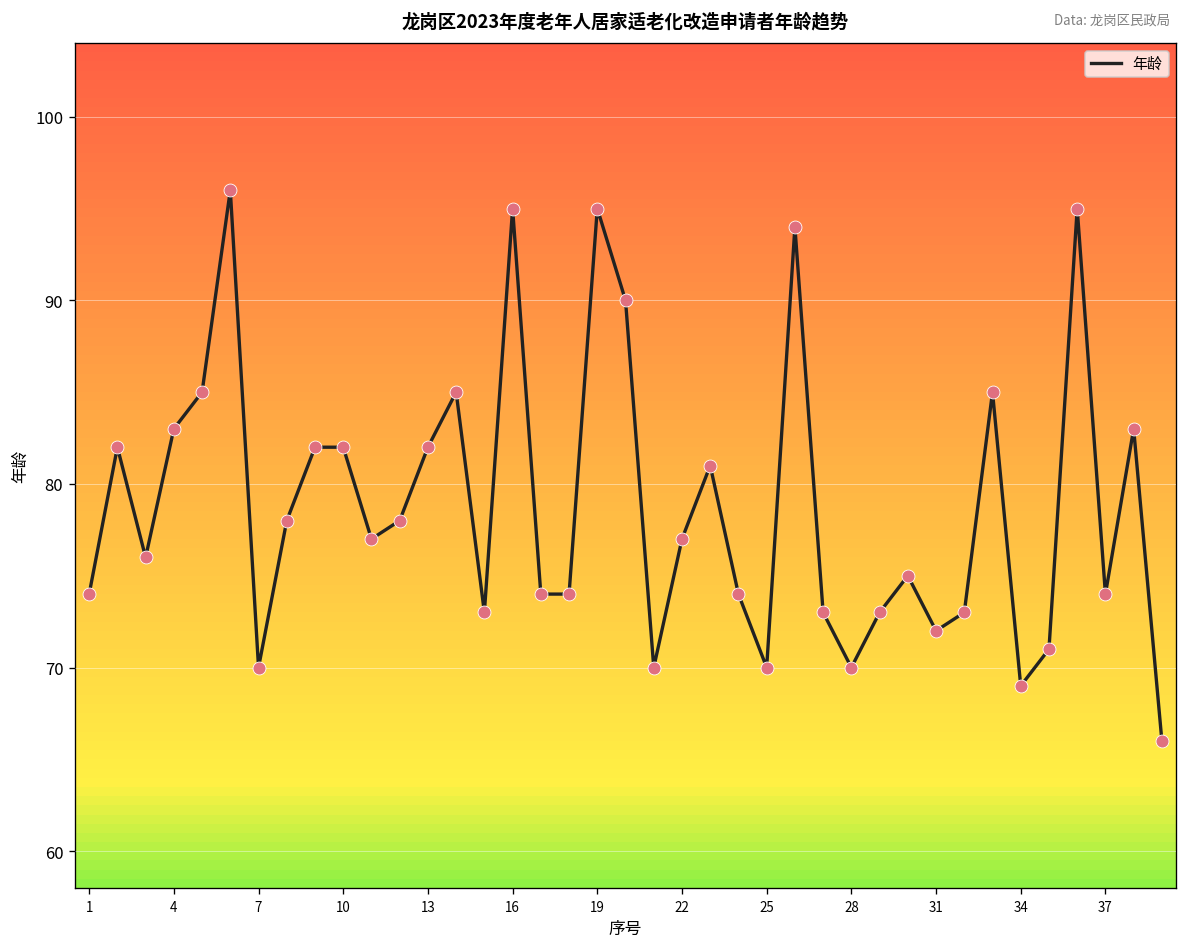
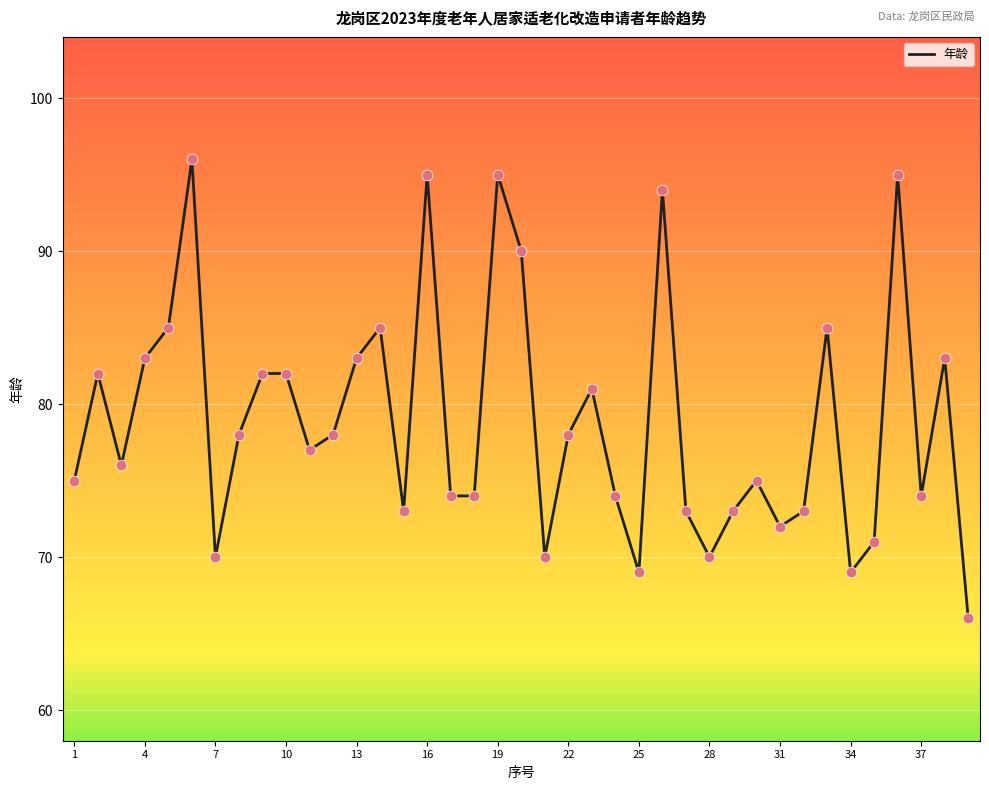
  {
-   "1": 74,
+   "1": 75,
    "4": 83,
    "7": 70,
    "10": 82,
-   "13": 82,
+   "13": 83,
    "16": 95,
    "19": 95,
-   "22": 77,
-   "25": 70,
+   "22": 78,
+   "25": 69,
    "28": 70,
    "31": 72,
    "34": 69,
    "37": 74
  }
